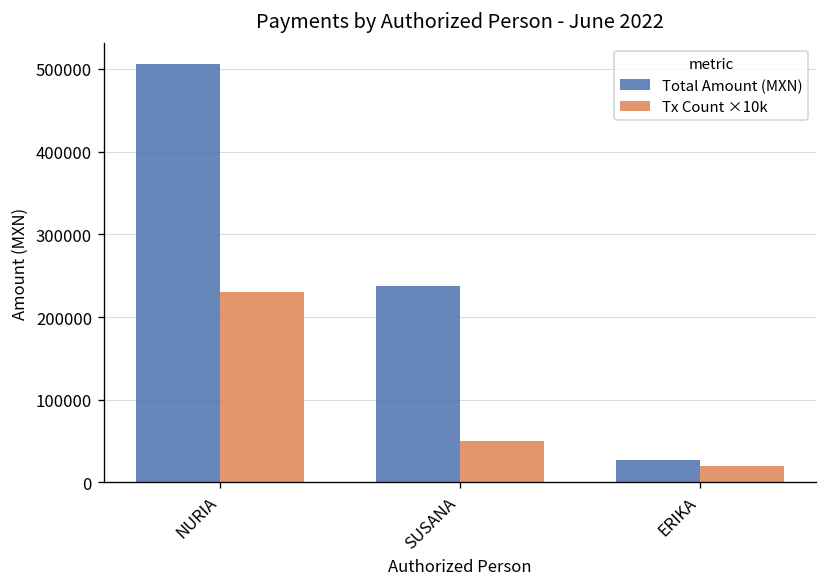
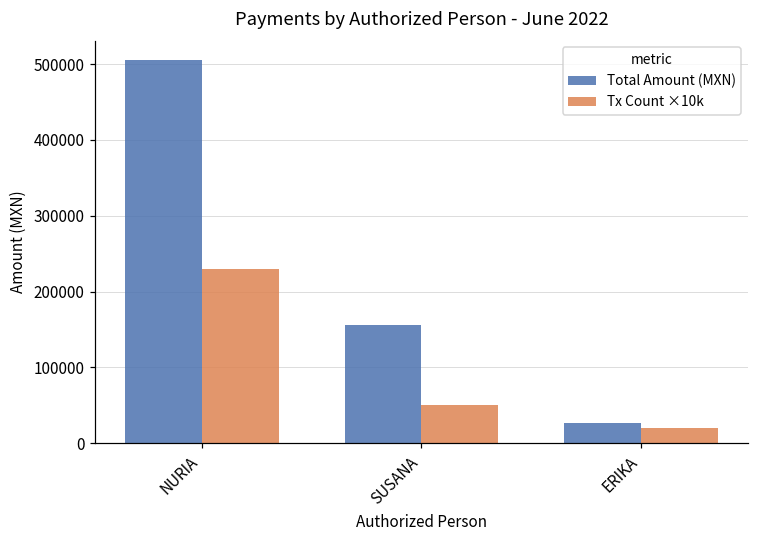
  {
    "Total Amount (MXN)": {
      "NURIA": 510000,
-     "SUSANA": 240000,
+     "SUSANA": 160000,
      "ERIKA": 30000
    },
    "Tx Count ×10k": {
      "NURIA": 230000,
      "SUSANA": 50000,
      "ERIKA": 20000
    }
  }
